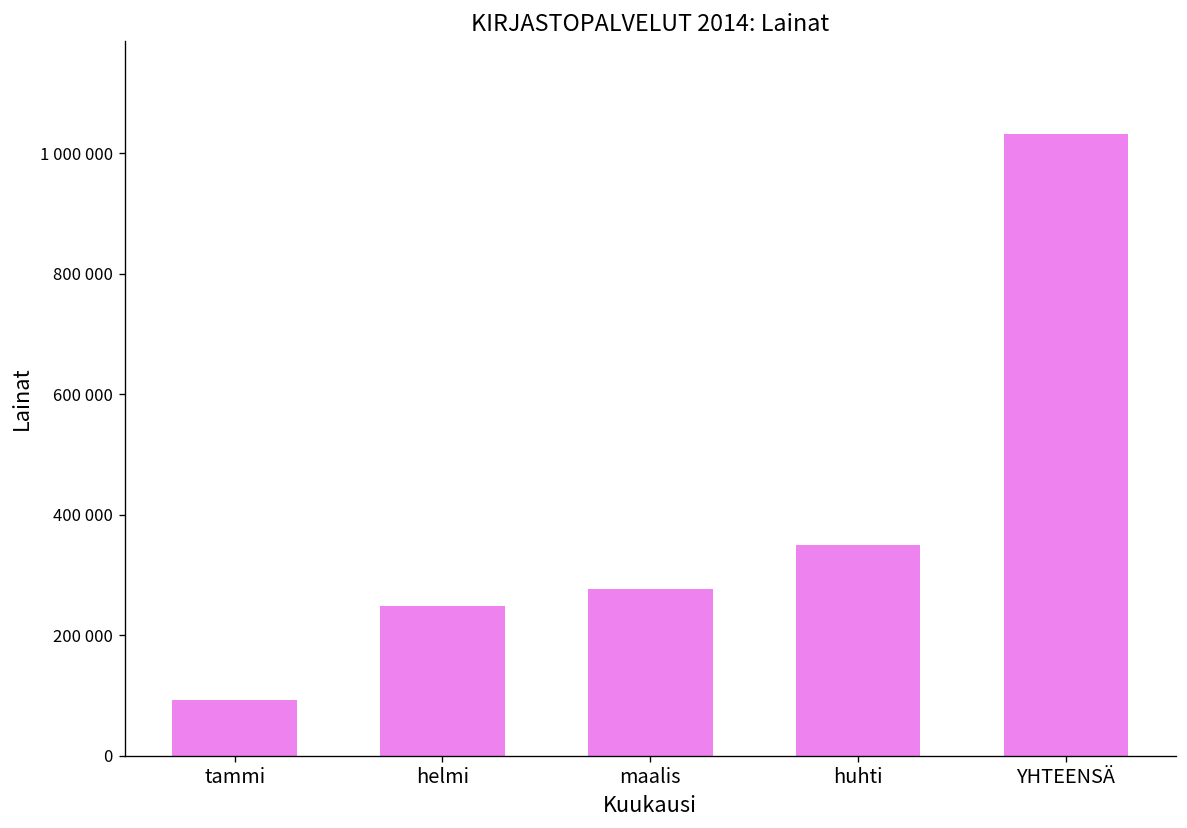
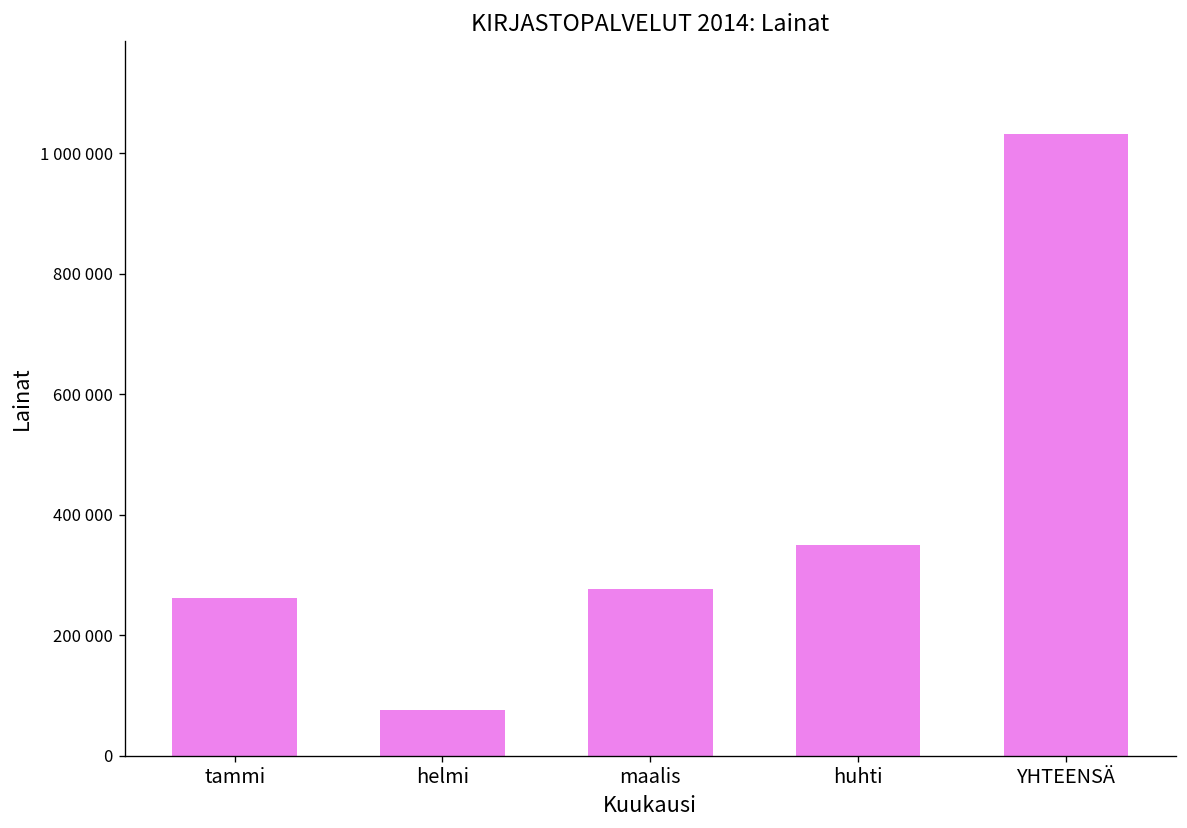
  {
-   "tammi": 90000,
-   "helmi": 250000,
+   "tammi": 260000,
+   "helmi": 80000,
    "maalis": 280000,
    "huhti": 350000,
    "YHTEENSÄ": 1030000
  }
